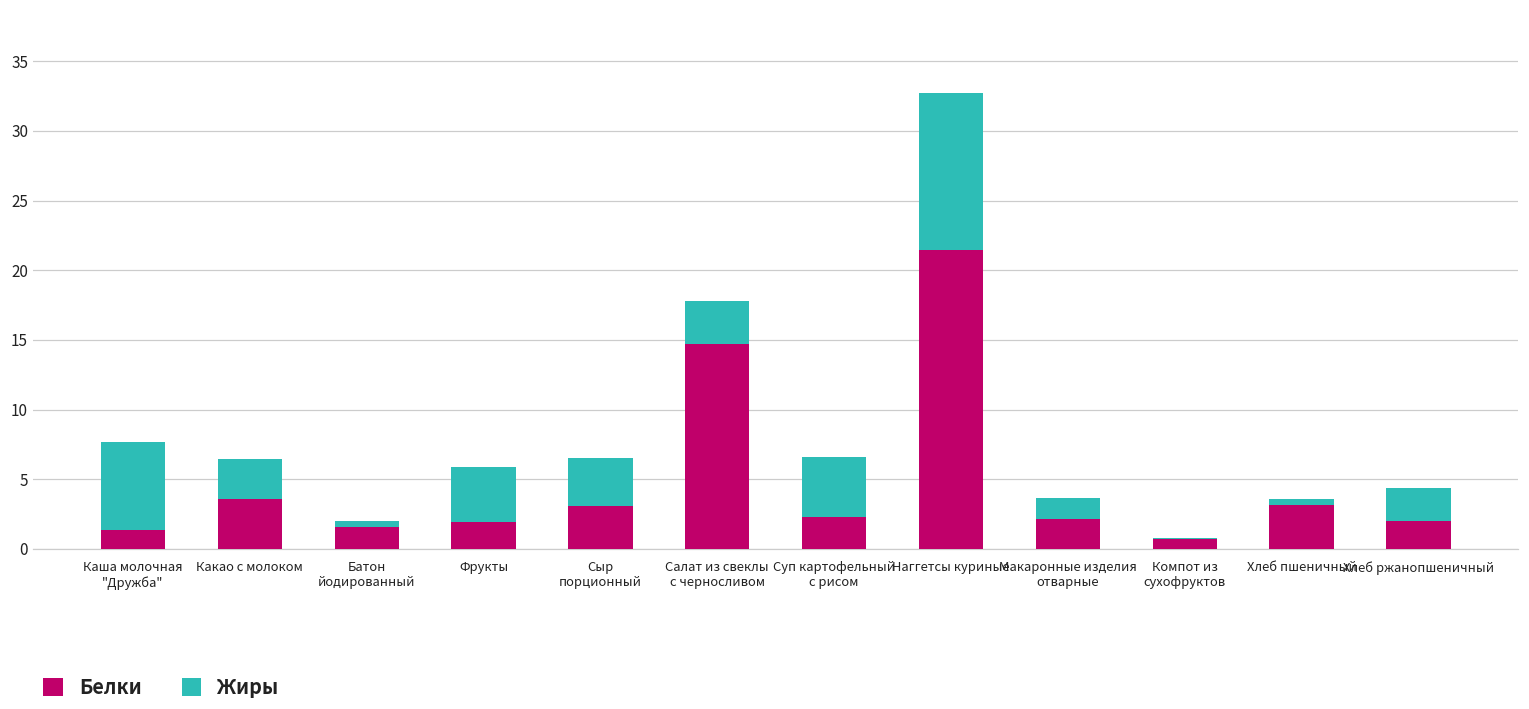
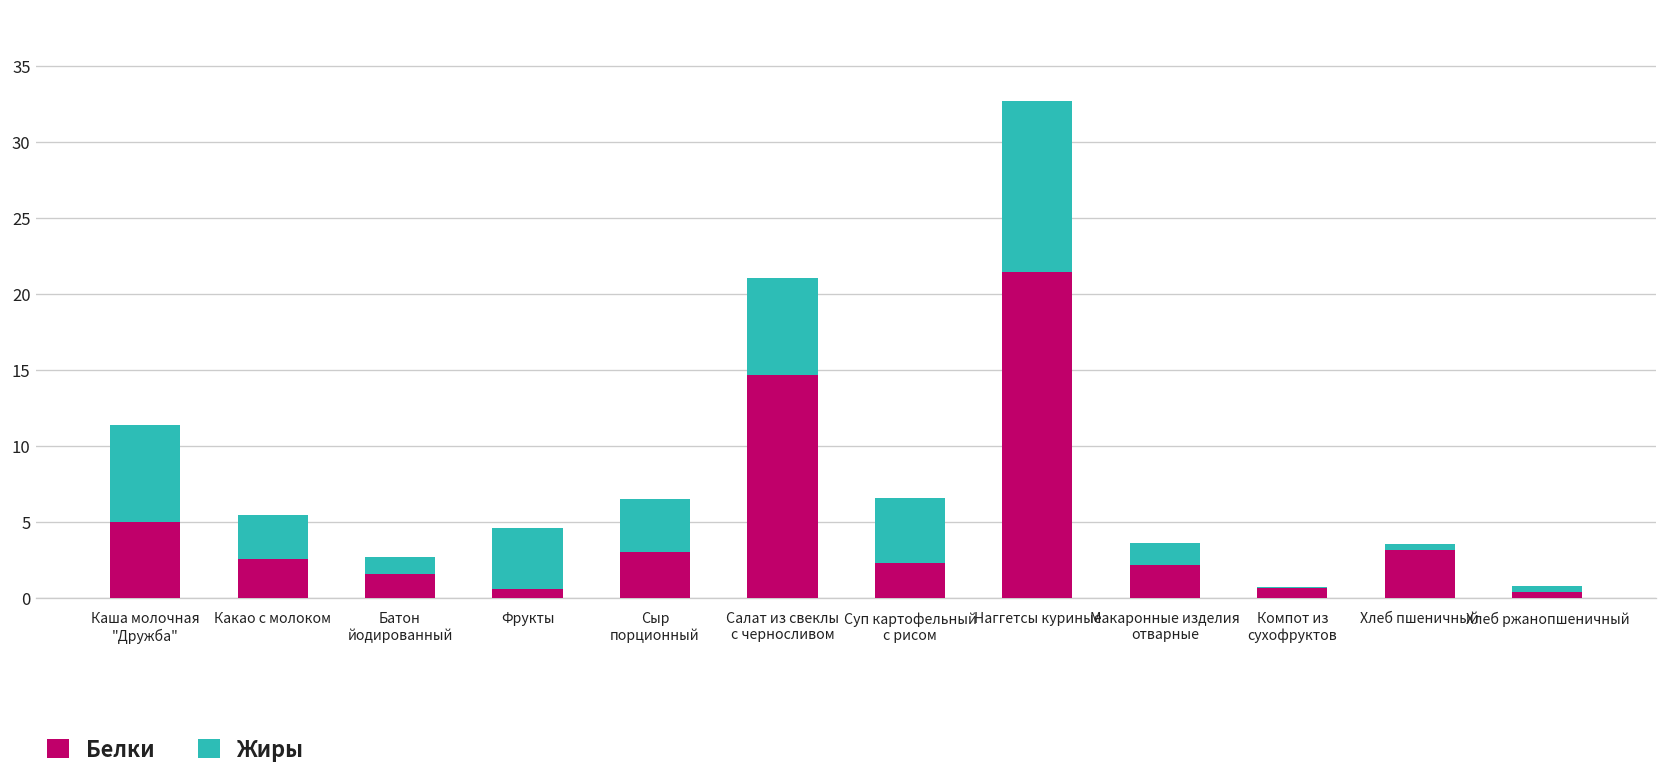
  {
    "Белки": {
-     "Каша молочная \"Дружба\"": 1.3,
-     "Какао с молоком": 3.6,
+     "Каша молочная \"Дружба\"": 5.0,
+     "Какао с молоком": 2.6,
      "Батон йодированный": 1.6,
-     "Фрукты": 1.9,
+     "Фрукты": 0.6,
      "Сыр порционный": 3.1,
      "Салат из свеклы с черносливом": 14.7,
      "Суп картофельный с рисом": 2.3,
      "Наггетсы куриные": 21.5,
      "Макаронные изделия отварные": 2.2,
      "Компот из сухофруктов": 0.7,
      "Хлеб пшеничный": 3.2,
-     "Хлеб ржанопшеничный": 2.0
+     "Хлеб ржанопшеничный": 0.4
    },
    "Жиры": {
      "Каша молочная \"Дружба\"": 6.3,
      "Какао с молоком": 2.9,
-     "Батон йодированный": 0.4,
+     "Батон йодированный": 1.1,
      "Фрукты": 4.0,
      "Сыр порционный": 3.5,
-     "Салат из свеклы с черносливом": 3.1,
+     "Салат из свеклы с черносливом": 6.4,
      "Суп картофельный с рисом": 4.3,
      "Наггетсы куриные": 11.2,
      "Макаронные изделия отварные": 1.5,
      "Хлеб пшеничный": 0.4,
-     "Хлеб ржанопшеничный": 2.4
+     "Хлеб ржанопшеничный": 0.4
    }
  }
